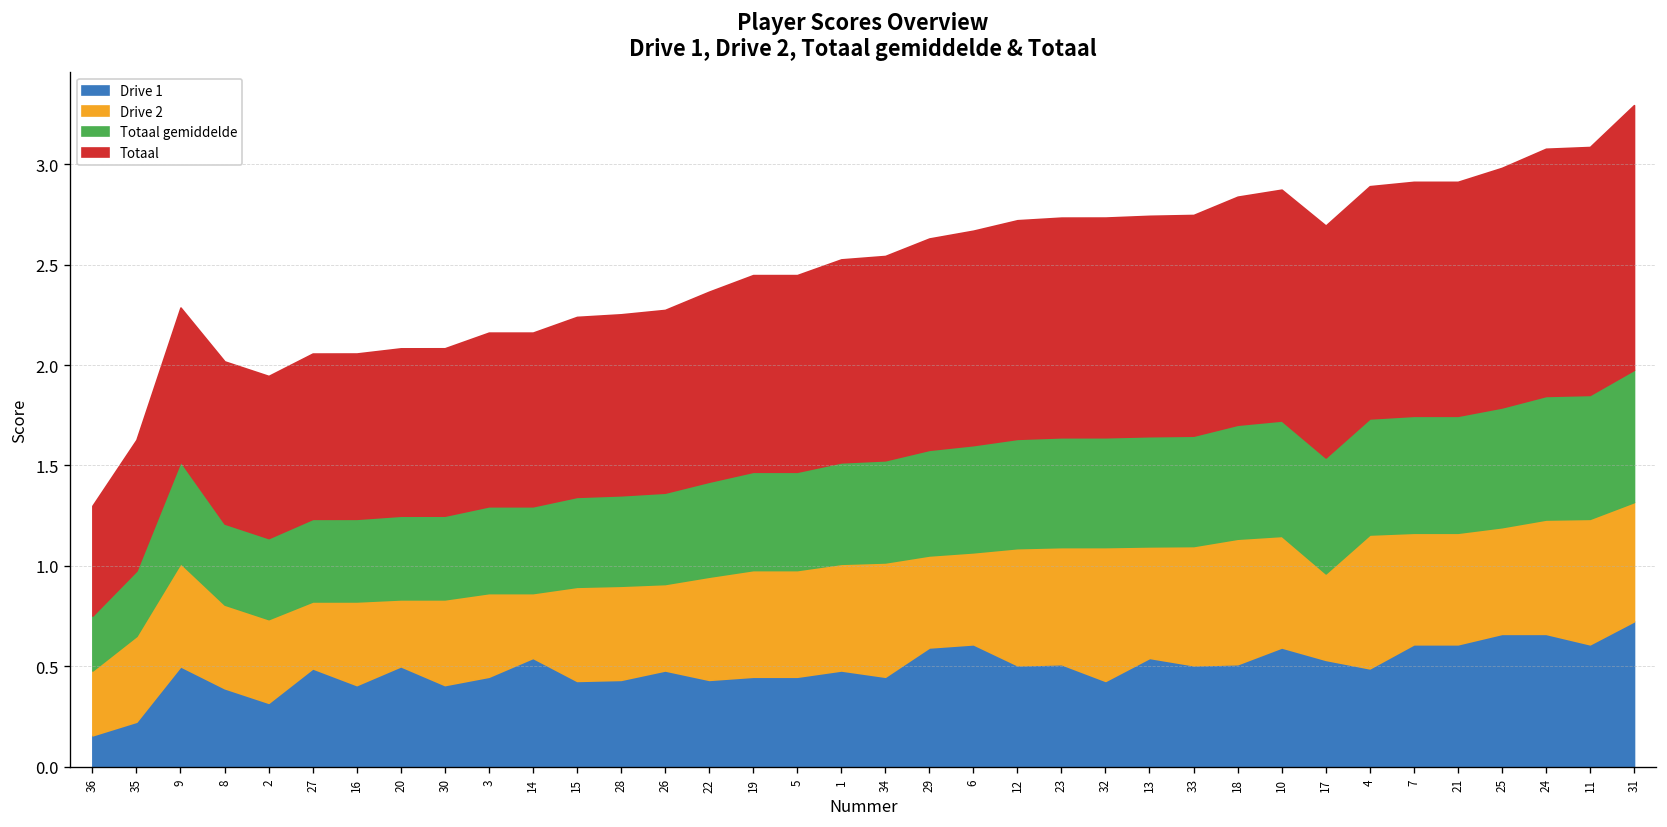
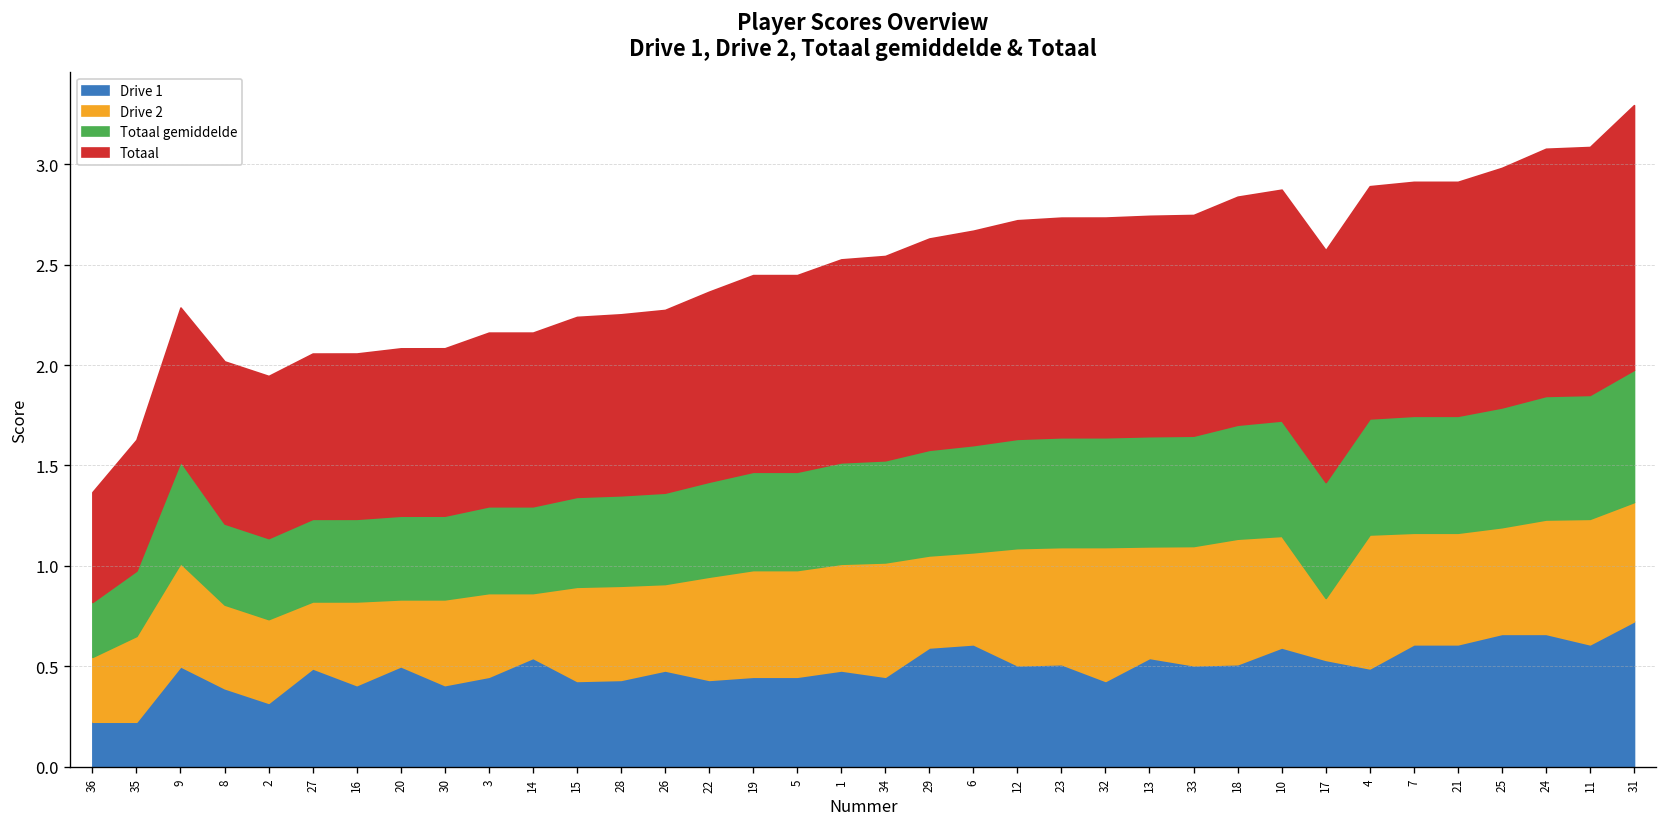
  {
    "Drive 1": {
-     "36": 0.16
+     "36": 0.22
    },
    "Drive 2": {
-     "17": 0.43
+     "17": 0.31
    },
    "Totaal": {
      "36": 0.55,
      "35": 0.65,
      "9": 0.77,
      "8": 0.81,
      "2": 0.81,
      "27": 0.82,
      "16": 0.82,
      "20": 0.83,
      "30": 0.83,
      "3": 0.86,
      "14": 0.86,
      "15": 0.90,
      "28": 0.90,
      "26": 0.91,
      "22": 0.95,
      "19": 0.98,
      "5": 0.98,
      "1": 1.01,
      "34": 1.02,
      "29": 1.05,
      "6": 1.07,
      "12": 1.09,
      "23": 1.09,
      "32": 1.09,
      "13": 1.10,
      "33": 1.10,
      "18": 1.14,
      "10": 1.15,
      "17": 1.15,
      "4": 1.16,
      "7": 1.17,
      "21": 1.17,
      "25": 1.19,
      "24": 1.23,
      "11": 1.23,
      "31": 1.32
    }
  }
